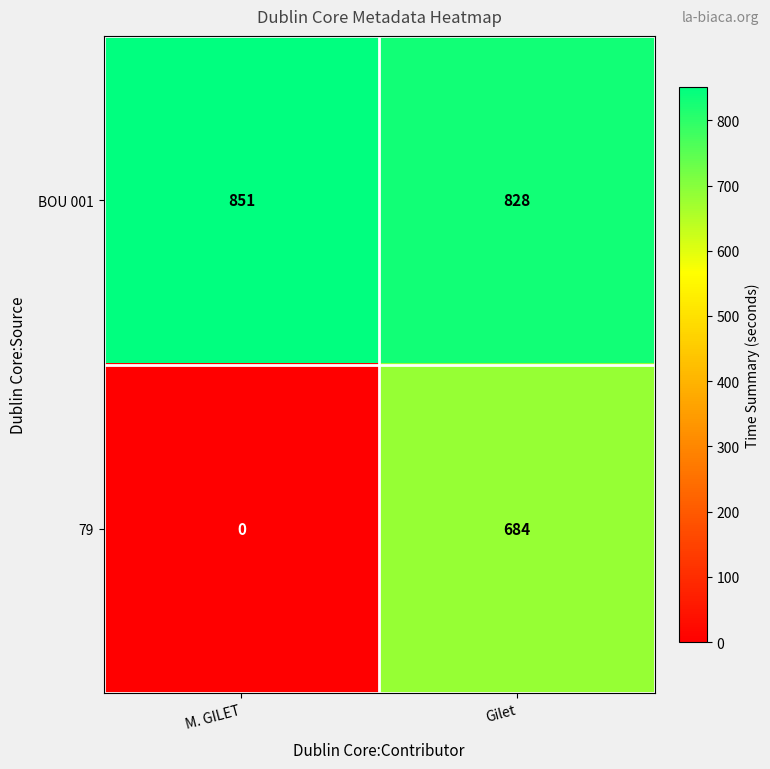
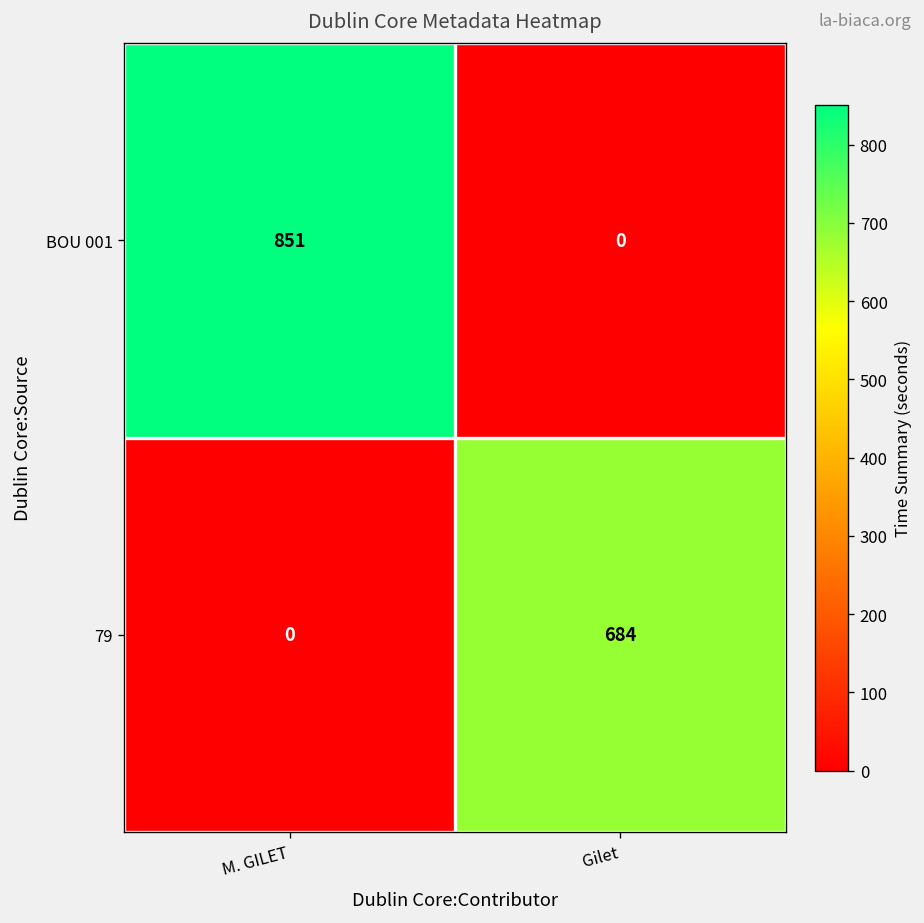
  {
    "BOU 001": {
      "M. GILET": 851,
-     "Gilet": 828
+     "Gilet": 0
    },
    "79": {
      "M. GILET": 0,
      "Gilet": 684
    }
  }
